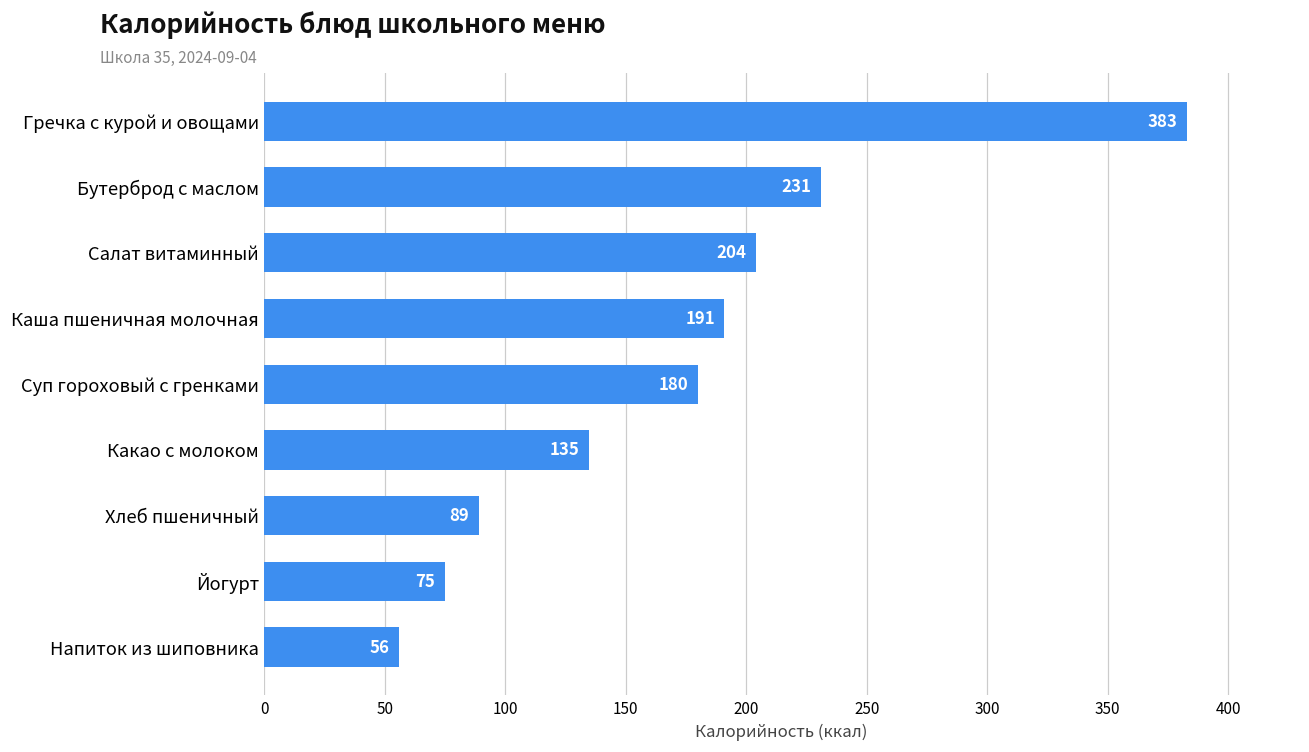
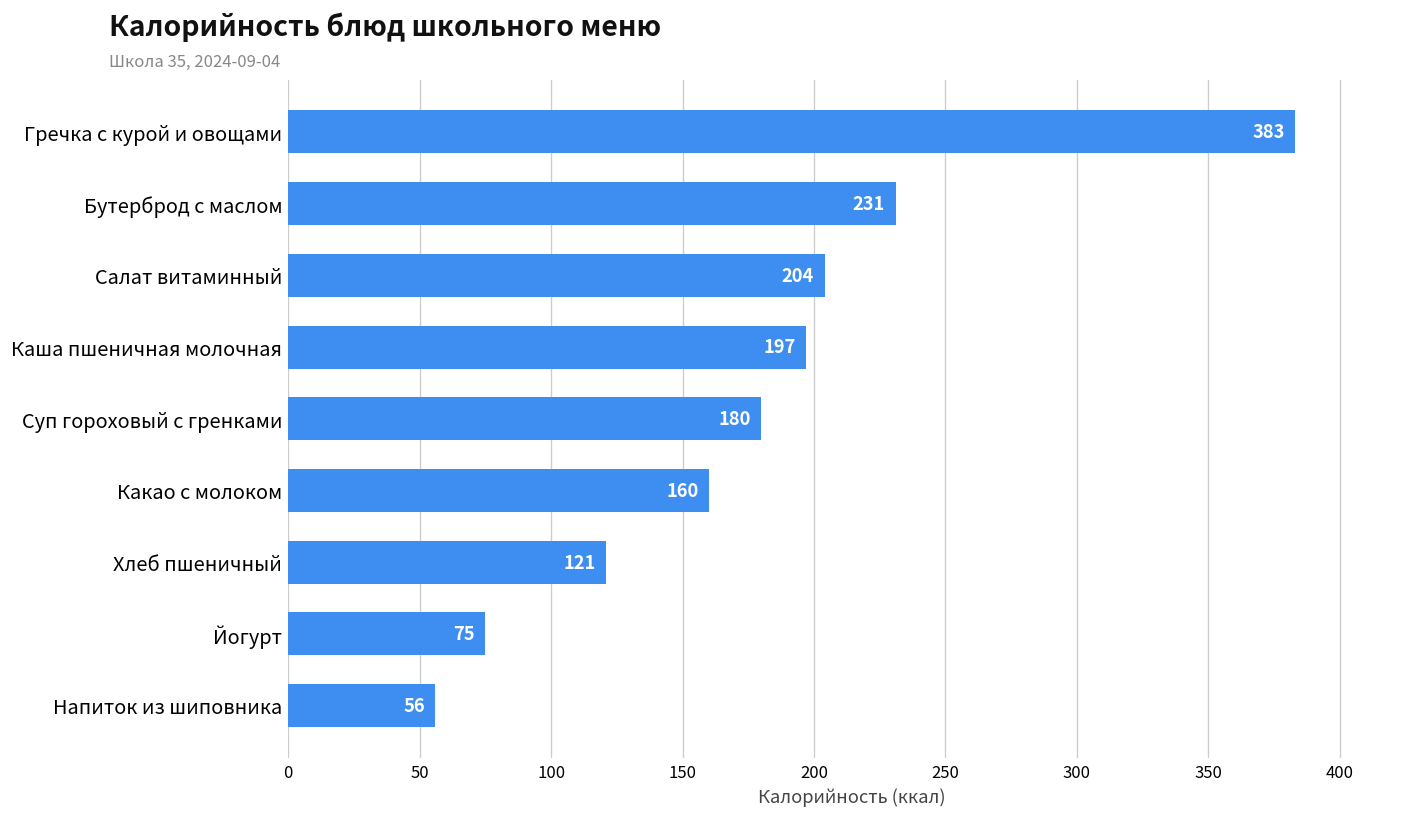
  {
    "Гречка с курой и овощами": 383,
    "Бутерброд с маслом": 231,
    "Салат витаминный": 204,
-   "Каша пшеничная молочная": 191,
+   "Каша пшеничная молочная": 197,
    "Суп гороховый с гренками": 180,
-   "Какао с молоком": 135,
-   "Хлеб пшеничный": 89,
+   "Какао с молоком": 160,
+   "Хлеб пшеничный": 121,
    "Йогурт": 75,
    "Напиток из шиповника": 56
  }
